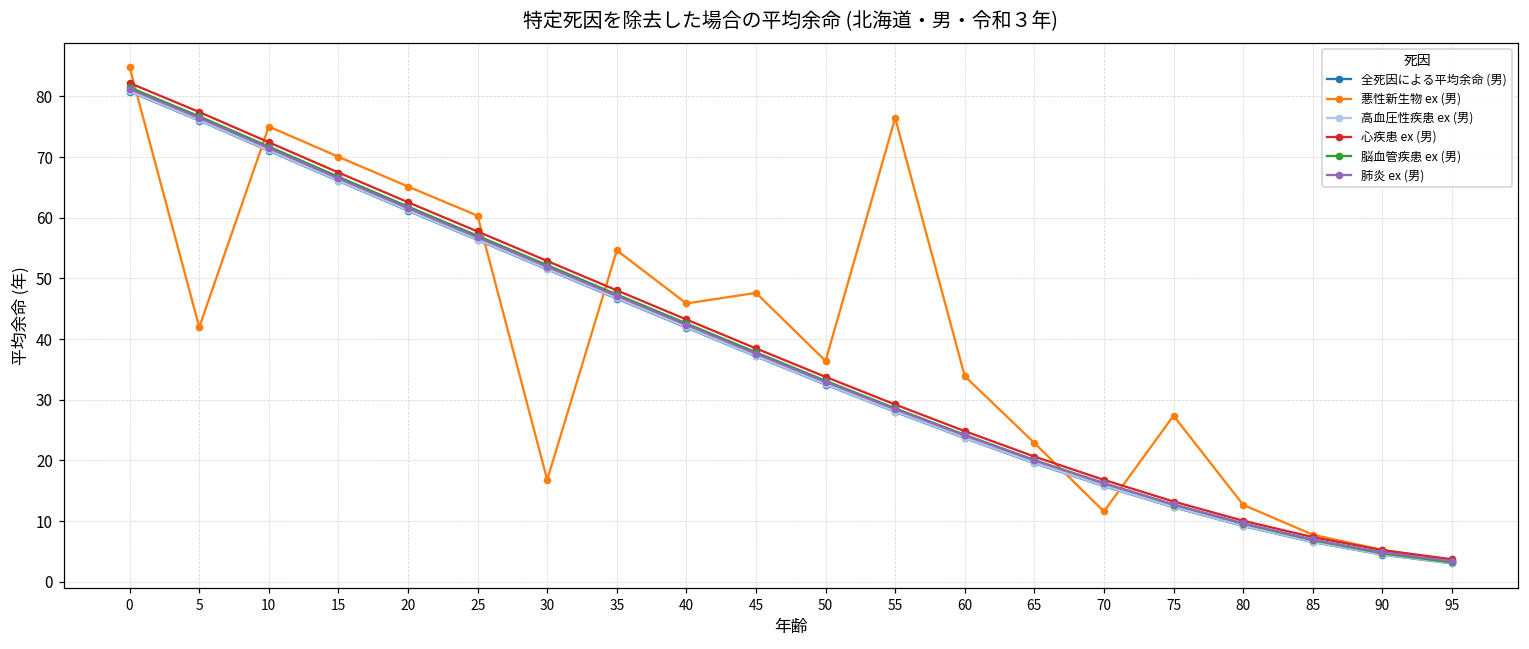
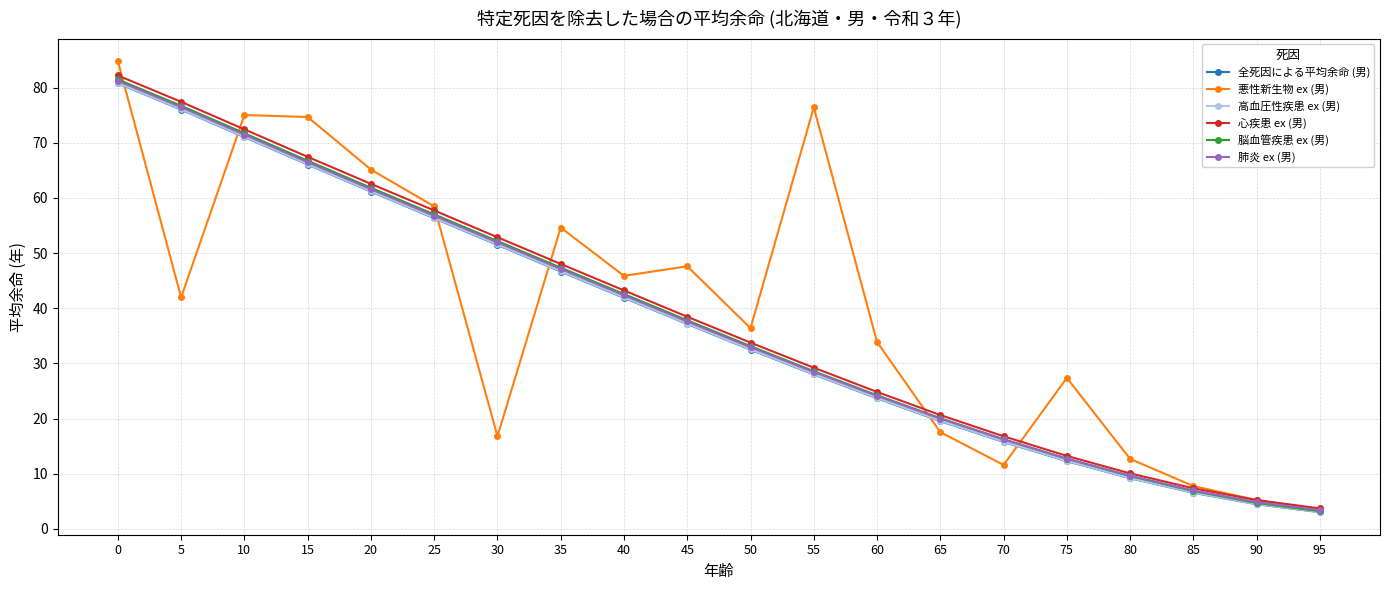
  {
    "悪性新生物 ex (男)": {
      "0": 85,
      "5": 42,
      "10": 75,
-     "15": 70,
+     "15": 75,
      "20": 65,
-     "25": 60,
+     "25": 58,
      "30": 17,
      "35": 55,
      "40": 46,
      "45": 48,
      "50": 36,
      "55": 76,
      "60": 34,
-     "65": 23,
+     "65": 18,
      "70": 12,
      "75": 27,
      "80": 13
    },
    "心疾患 ex (男)": {
      "0": 82,
      "5": 77,
      "10": 72,
      "15": 67,
      "20": 63,
      "25": 58,
      "30": 53,
      "35": 48,
      "40": 43,
      "45": 38,
      "50": 34,
      "55": 29,
      "60": 25,
      "65": 21,
      "70": 17,
      "75": 13
    }
  }
